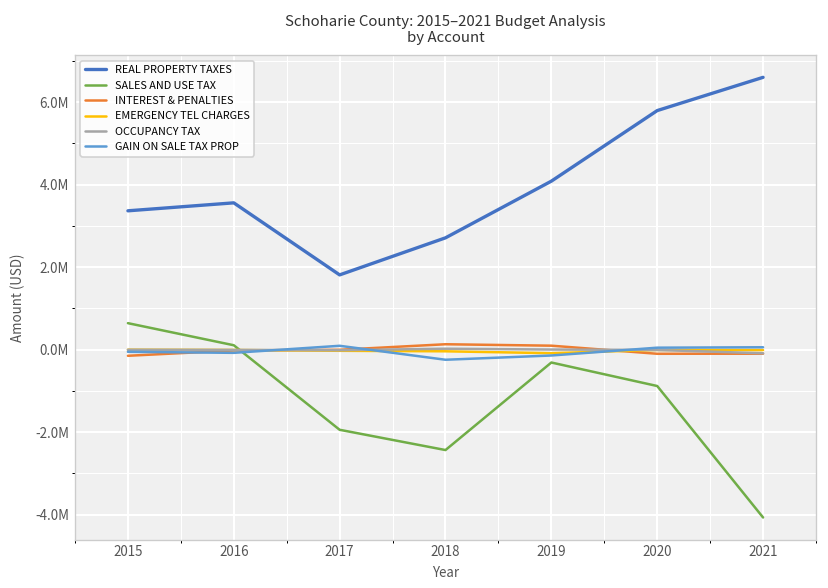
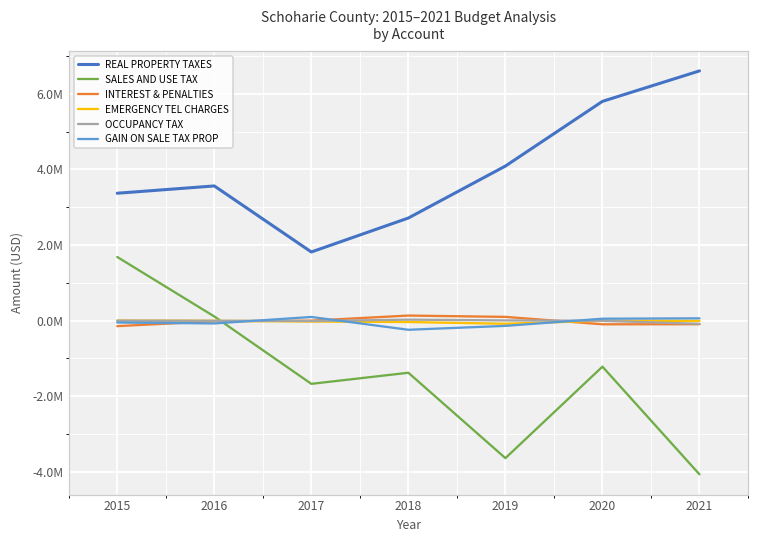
  {
    "SALES AND USE TAX": {
-     "2015": 600000,
+     "2015": 1700000,
      "2016": 100000,
-     "2017": -1900000,
-     "2018": -2400000,
-     "2019": -300000,
-     "2020": -900000,
+     "2017": -1700000,
+     "2018": -1400000,
+     "2019": -3600000,
+     "2020": -1200000,
      "2021": -4100000
    },
    "INTEREST & PENALTIES": {
      "2015": -100000,
      "2018": 100000,
      "2019": 100000,
      "2020": -100000
    },
    "OCCUPANCY TAX": {
      "2019": 0
    }
  }
